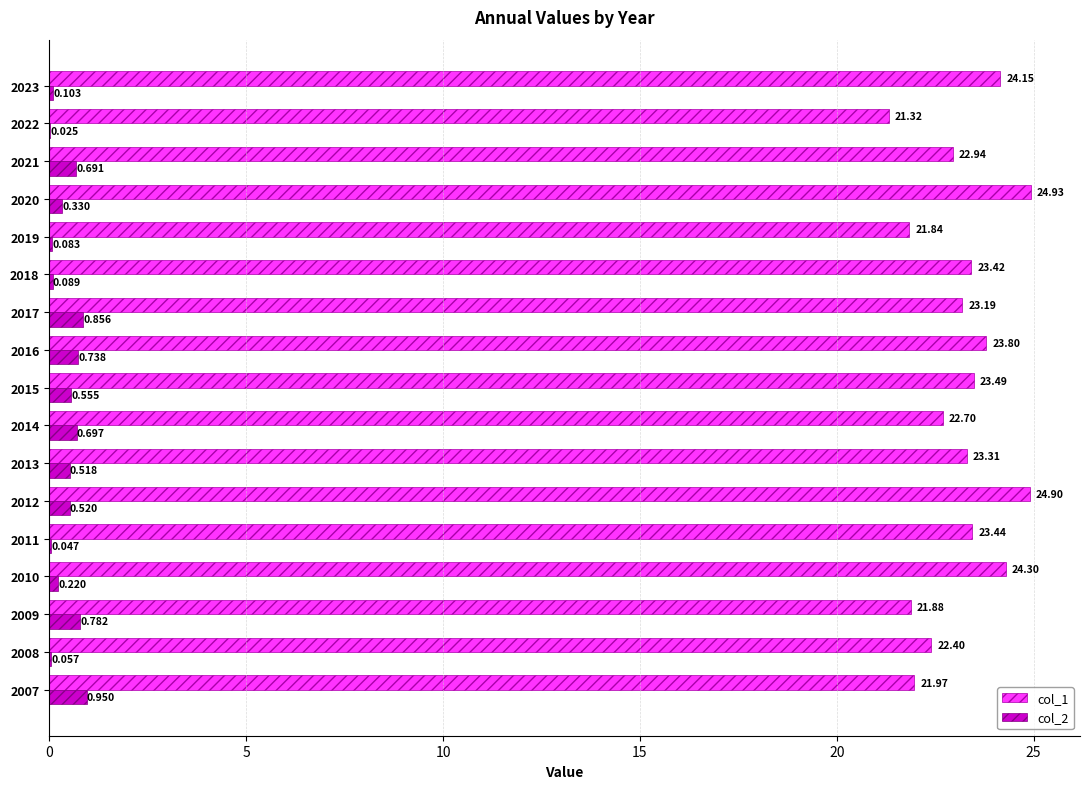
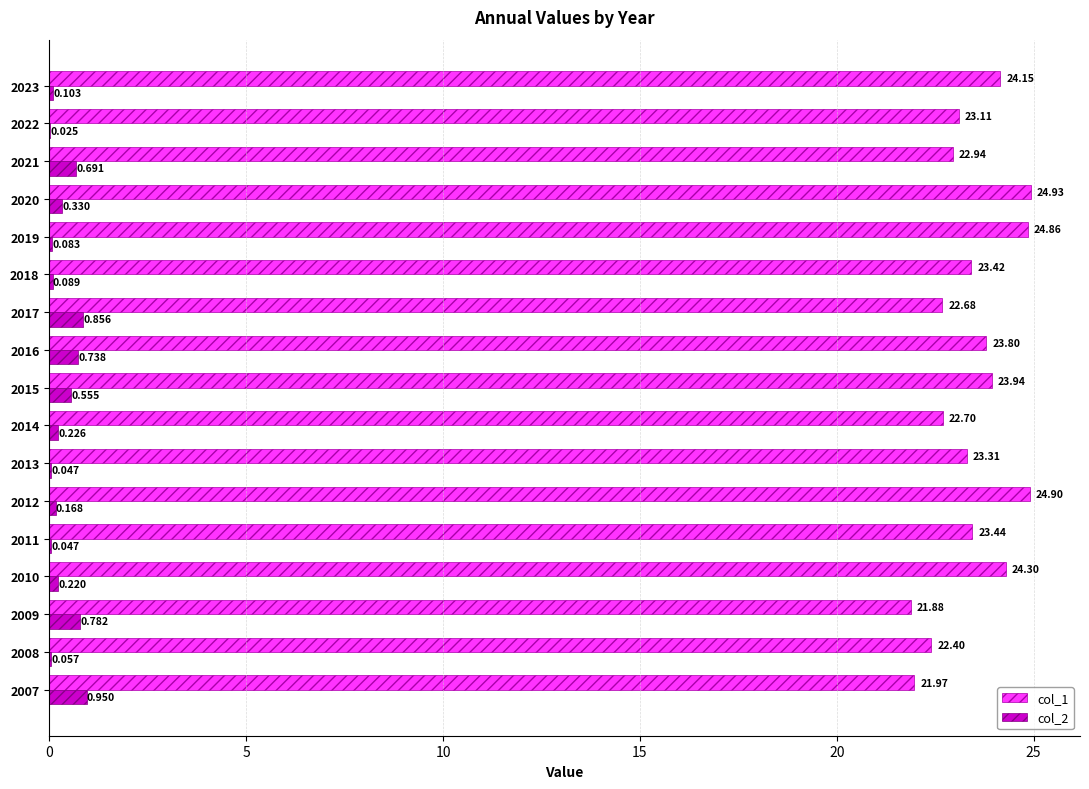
  {
    "col_1": {
      "2023": 24.15,
-     "2022": 21.32,
+     "2022": 23.11,
      "2021": 22.94,
      "2020": 24.93,
-     "2019": 21.84,
+     "2019": 24.86,
      "2018": 23.42,
-     "2017": 23.19,
+     "2017": 22.68,
      "2016": 23.80,
-     "2015": 23.49,
+     "2015": 23.94,
      "2014": 22.70,
      "2013": 23.31,
      "2012": 24.90,
      "2011": 23.44,
      "2010": 24.30,
      "2009": 21.88,
      "2008": 22.40,
      "2007": 21.97
    },
    "col_2": {
      "2023": 0.103,
      "2022": 0.025,
      "2021": 0.691,
      "2020": 0.330,
      "2019": 0.083,
      "2018": 0.089,
      "2017": 0.856,
      "2016": 0.738,
      "2015": 0.555,
-     "2014": 0.697,
-     "2013": 0.518,
-     "2012": 0.520,
+     "2014": 0.226,
+     "2013": 0.047,
+     "2012": 0.168,
      "2011": 0.047,
      "2010": 0.220,
      "2009": 0.782,
      "2008": 0.057,
      "2007": 0.950
    }
  }
